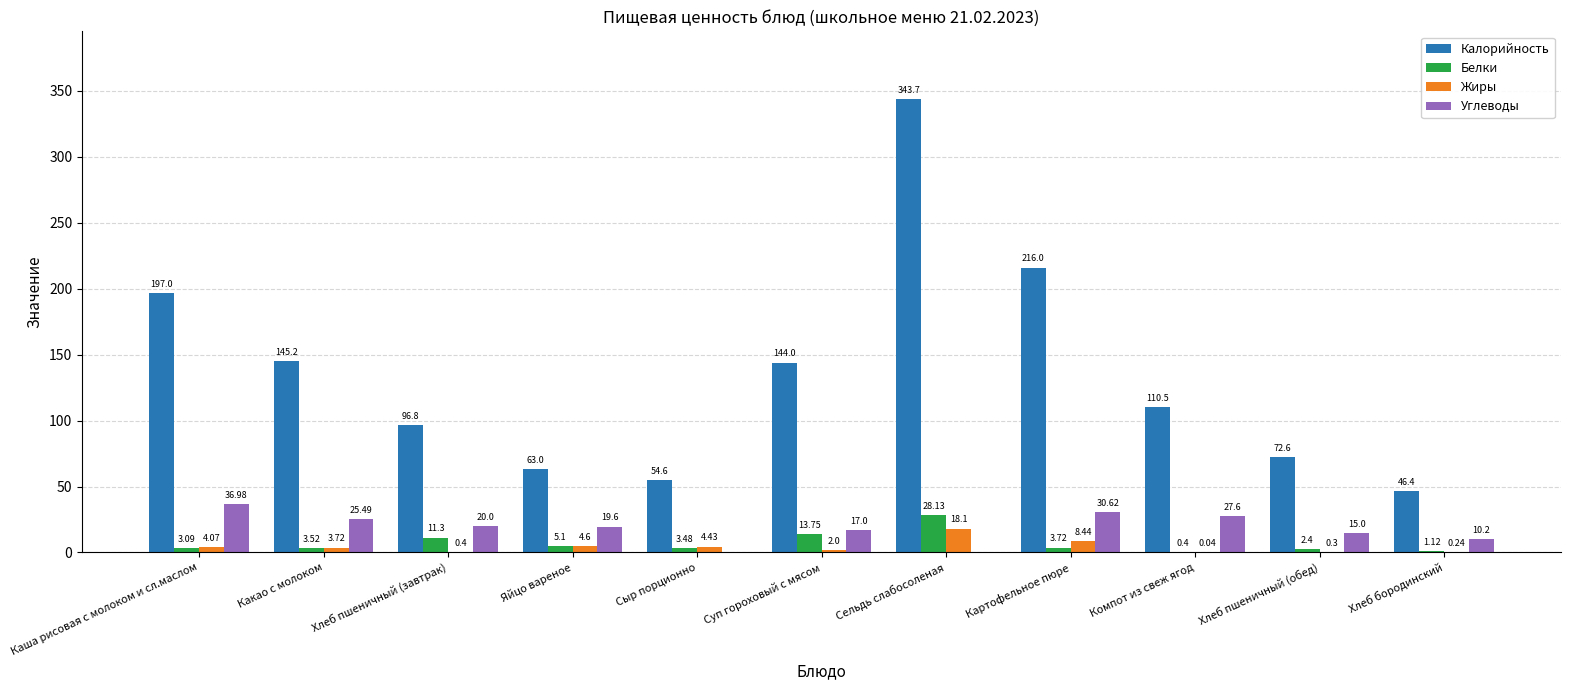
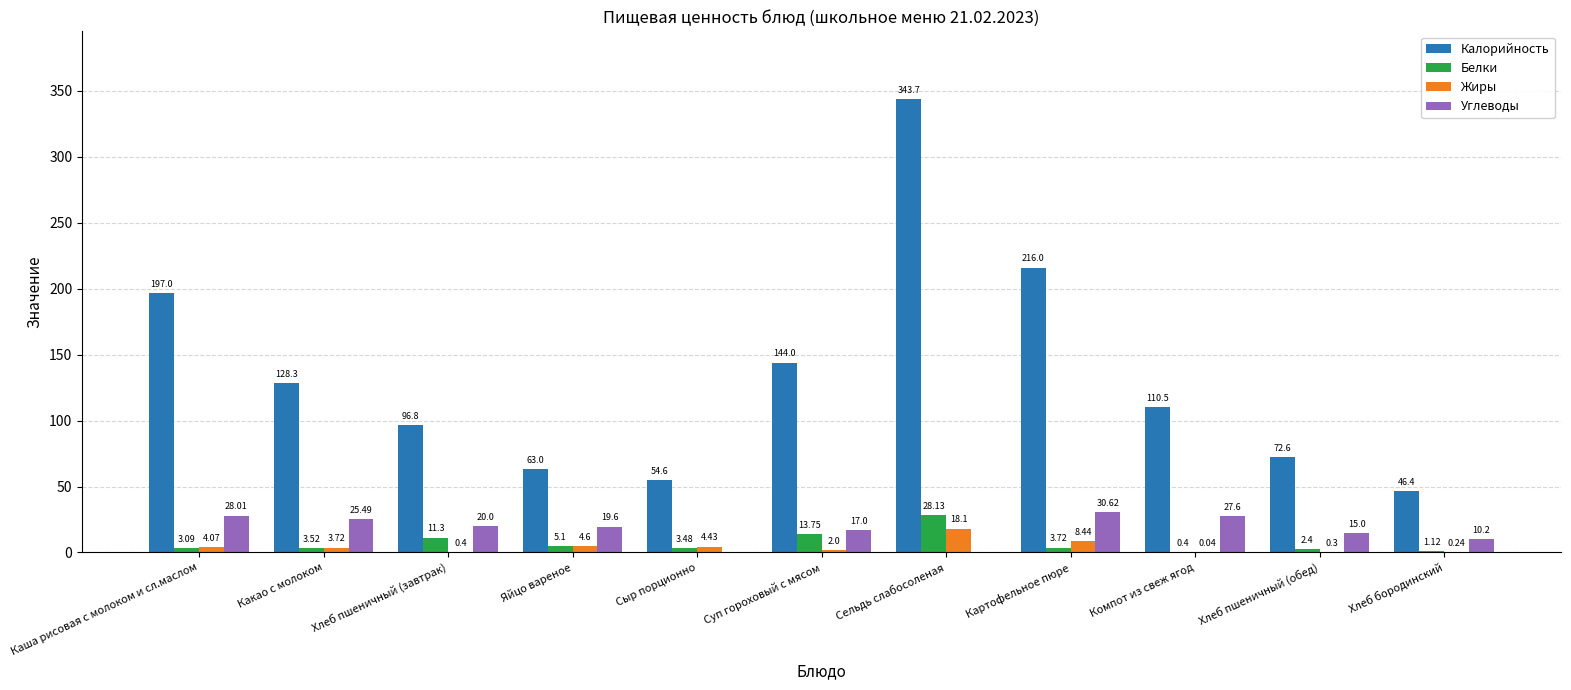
  {
    "Калорийность": {
      "Каша рисовая с молоком и сл.маслом": 197.0,
-     "Какао с молоком": 145.2,
+     "Какао с молоком": 128.3,
      "Хлеб пшеничный (завтрак)": 96.8,
      "Яйцо вареное": 63.0,
      "Сыр порционно": 54.6,
      "Суп гороховый с мясом": 144.0,
      "Сельдь слабосоленая": 343.7,
      "Картофельное пюре": 216.0,
      "Компот из свеж ягод": 110.5,
      "Хлеб пшеничный (обед)": 72.6,
      "Хлеб бородинский": 46.4
    },
    "Белки": {
      "Каша рисовая с молоком и сл.маслом": 3.09,
      "Какао с молоком": 3.52,
      "Хлеб пшеничный (завтрак)": 11.3,
      "Яйцо вареное": 5.1,
      "Сыр порционно": 3.48,
      "Суп гороховый с мясом": 13.75,
      "Сельдь слабосоленая": 28.13,
      "Картофельное пюре": 3.72,
      "Компот из свеж ягод": 0.4,
      "Хлеб пшеничный (обед)": 2.4,
      "Хлеб бородинский": 1.12
    },
    "Жиры": {
      "Каша рисовая с молоком и сл.маслом": 4.07,
      "Какао с молоком": 3.72,
      "Хлеб пшеничный (завтрак)": 0.4,
      "Яйцо вареное": 4.6,
      "Сыр порционно": 4.43,
      "Суп гороховый с мясом": 2.0,
      "Сельдь слабосоленая": 18.1,
      "Картофельное пюре": 8.44,
      "Компот из свеж ягод": 0.04,
      "Хлеб пшеничный (обед)": 0.3,
      "Хлеб бородинский": 0.24
    },
    "Углеводы": {
-     "Каша рисовая с молоком и сл.маслом": 36.98,
+     "Каша рисовая с молоком и сл.маслом": 28.01,
      "Какао с молоком": 25.49,
      "Хлеб пшеничный (завтрак)": 20.0,
      "Яйцо вареное": 19.6,
      "Суп гороховый с мясом": 17.0,
      "Картофельное пюре": 30.62,
      "Компот из свеж ягод": 27.6,
      "Хлеб пшеничный (обед)": 15.0,
      "Хлеб бородинский": 10.2
    }
  }
